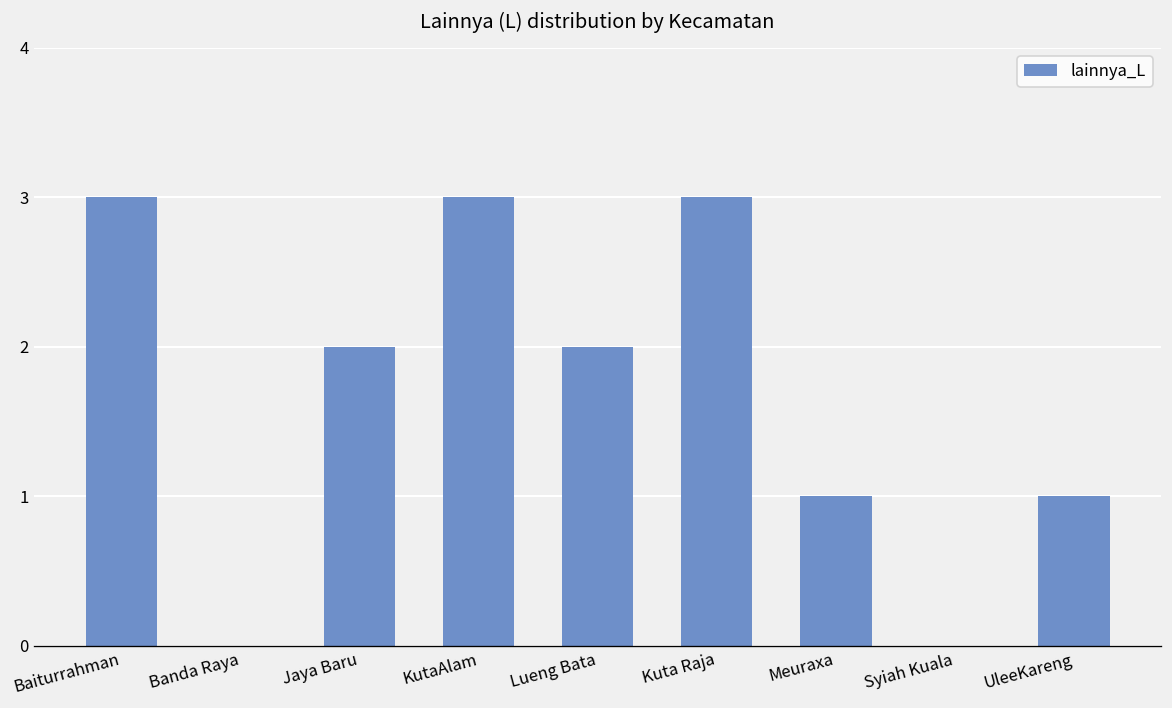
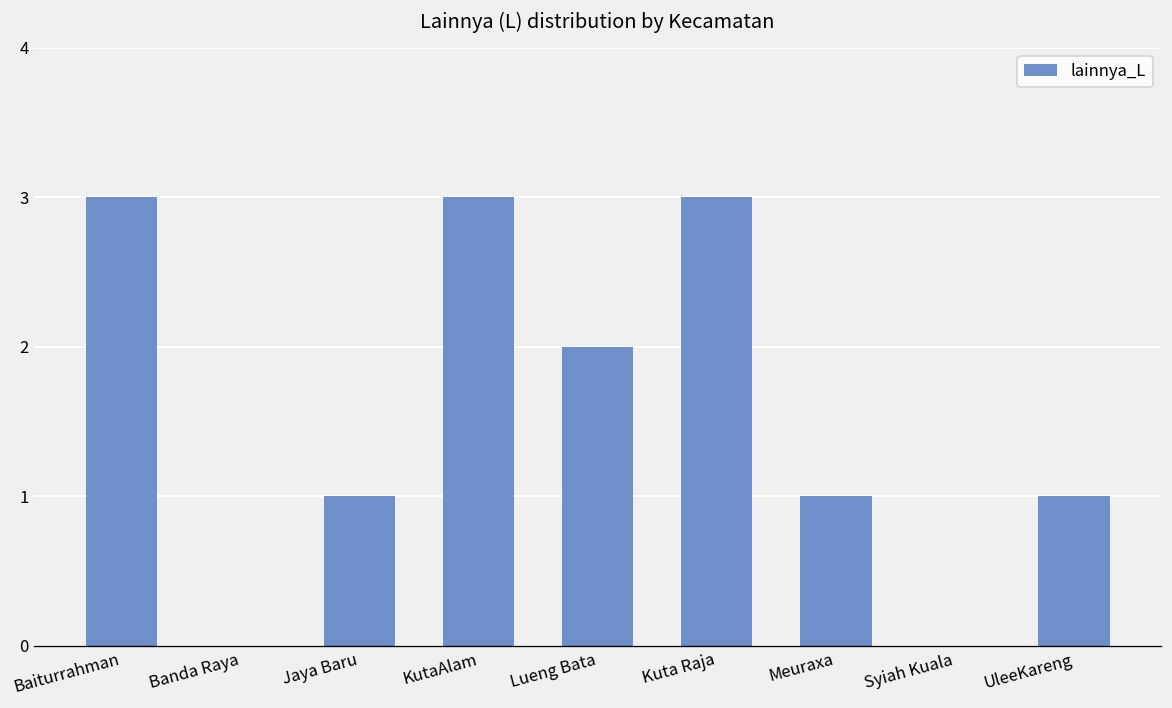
  {
    "Baiturrahman": 3,
    "Banda Raya": 0,
-   "Jaya Baru": 2,
+   "Jaya Baru": 1,
    "KutaAlam": 3,
    "Lueng Bata": 2,
    "Kuta Raja": 3,
    "Meuraxa": 1,
    "Syiah Kuala": 0,
    "UleeKareng": 1
  }
